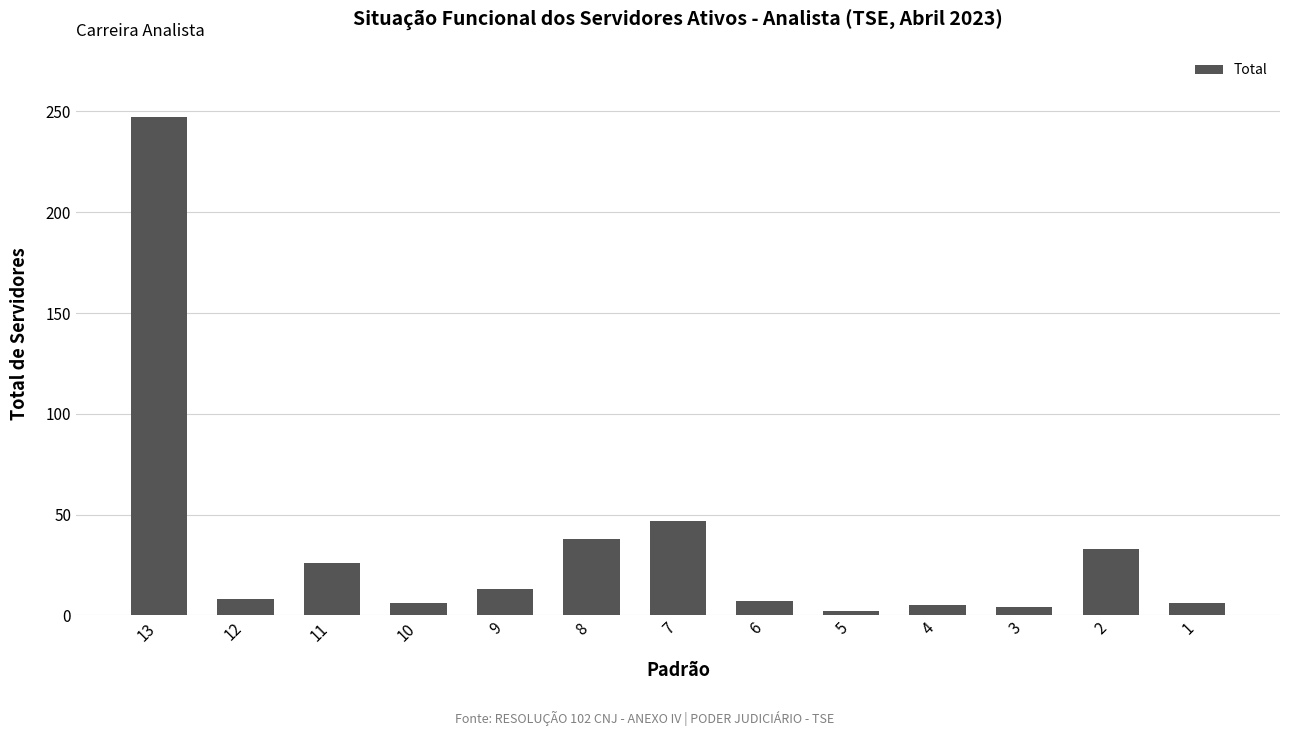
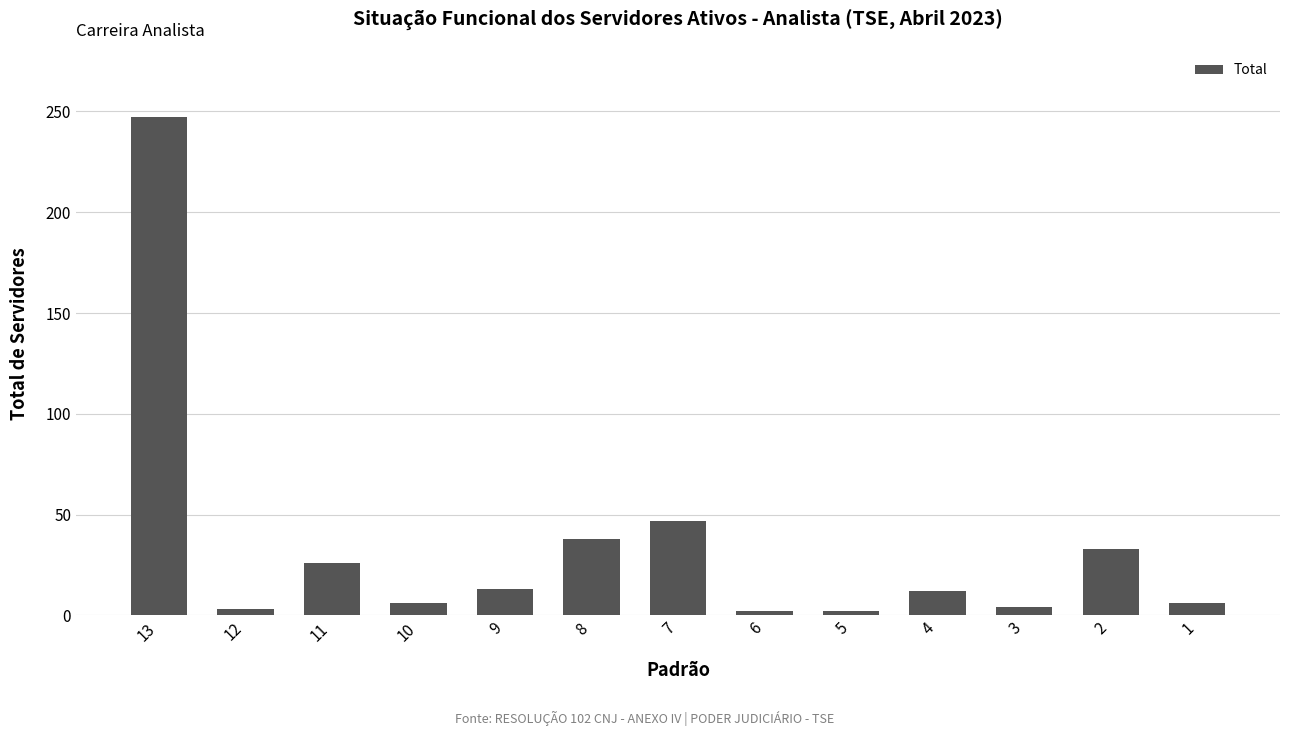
  {
    "13": 247,
-   "12": 8,
+   "12": 3,
    "11": 26,
    "10": 6,
    "9": 13,
    "8": 38,
    "7": 47,
-   "6": 7,
+   "6": 2,
    "5": 2,
-   "4": 5,
+   "4": 12,
    "3": 4,
    "2": 33,
    "1": 6
  }
